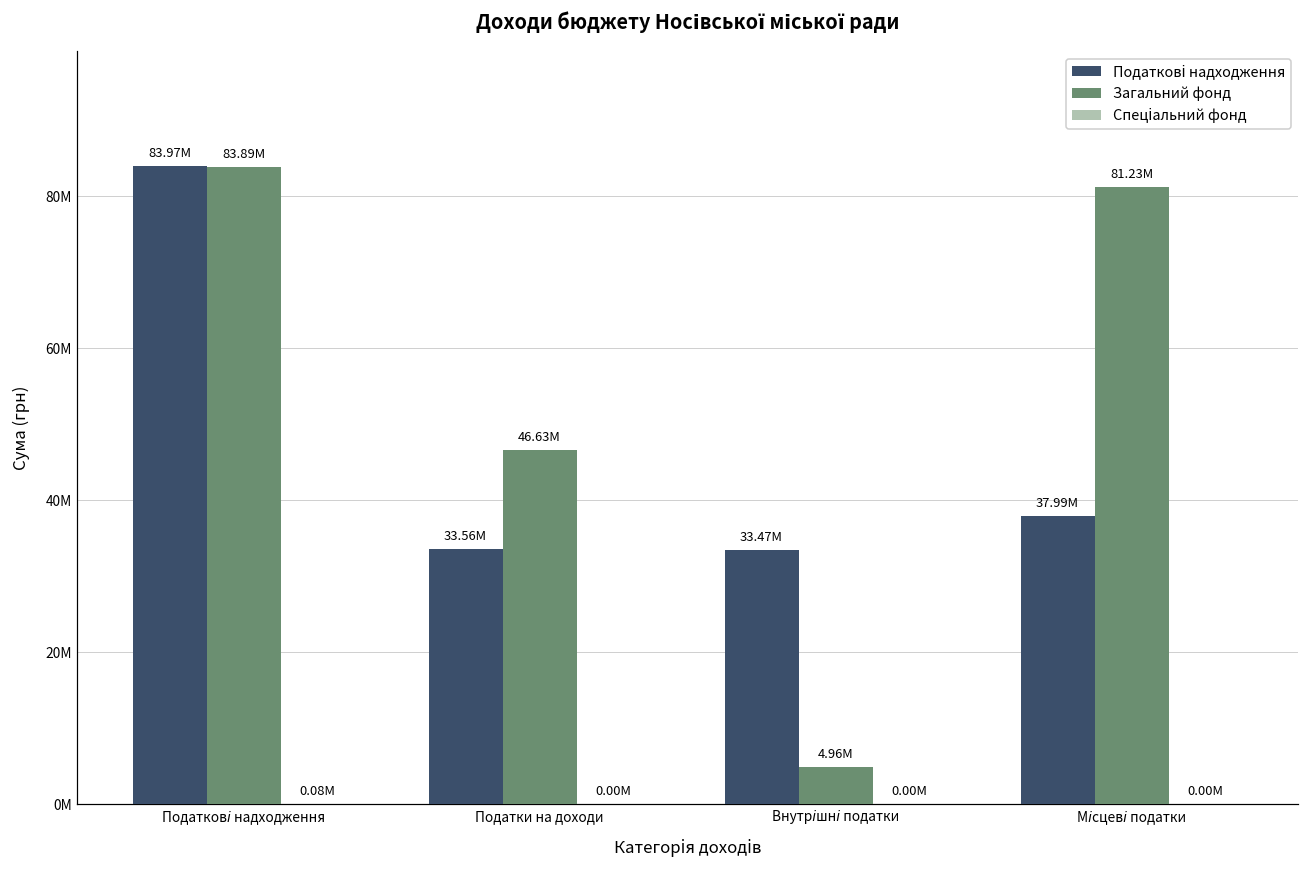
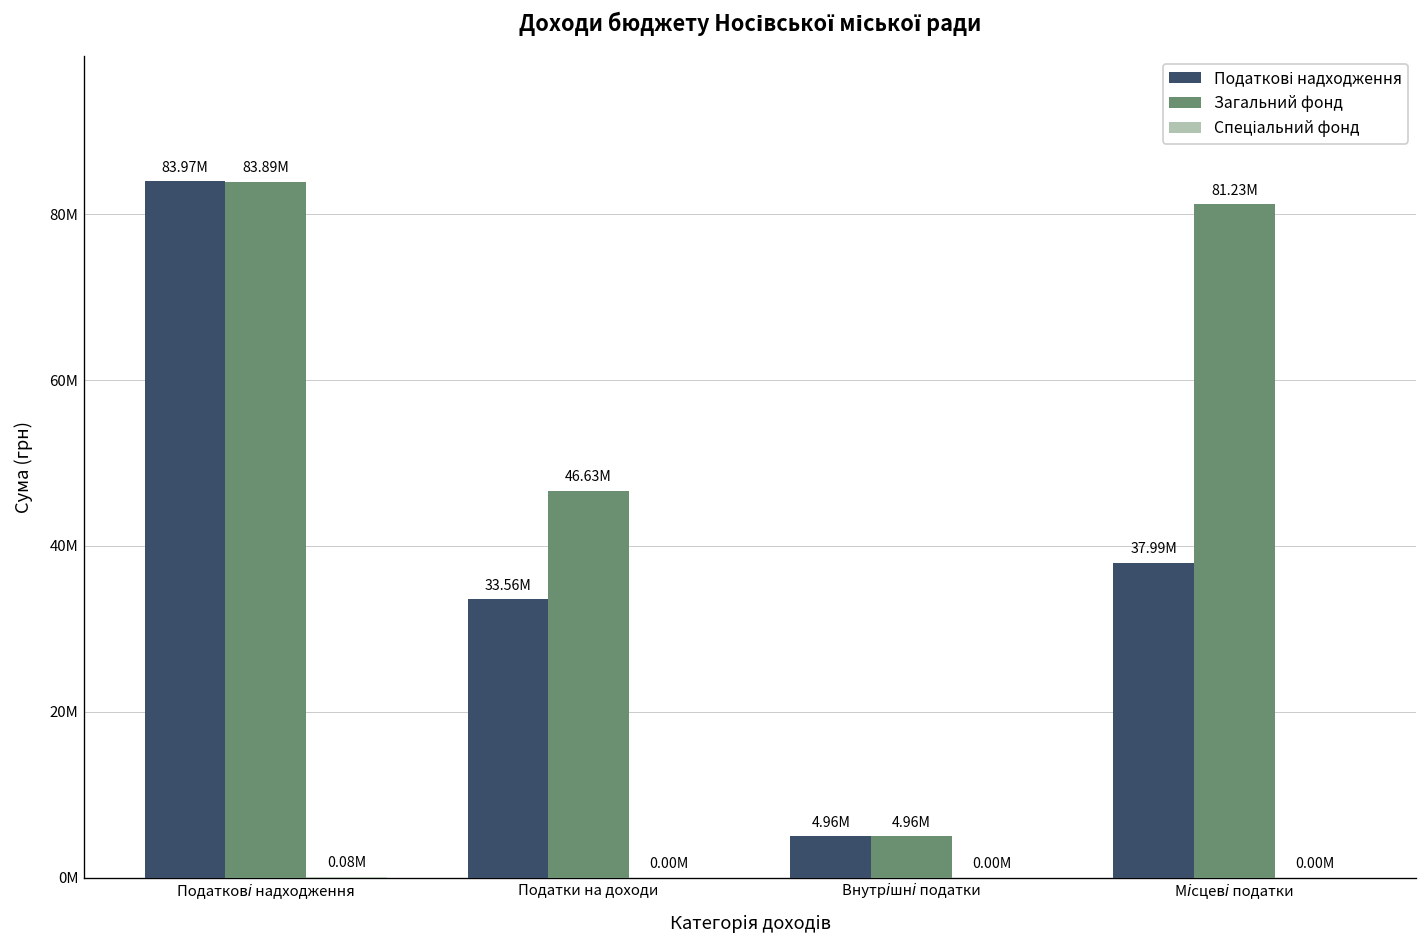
  {
    "Податкові надходження": {
      "Податкові надходження": "83.97M",
      "Податки на доходи": "33.56M",
-     "Внутрішні податки": "33.47M",
+     "Внутрішні податки": "4.96M",
      "Місцеві податки": "37.99M"
    },
    "Загальний фонд": {
      "Податкові надходження": "83.89M",
      "Податки на доходи": "46.63M",
      "Внутрішні податки": "4.96M",
      "Місцеві податки": "81.23M"
    },
    "Спеціальний фонд": {
      "Податкові надходження": "0.08M",
      "Податки на доходи": "0.00M",
      "Внутрішні податки": "0.00M",
      "Місцеві податки": "0.00M"
    }
  }
